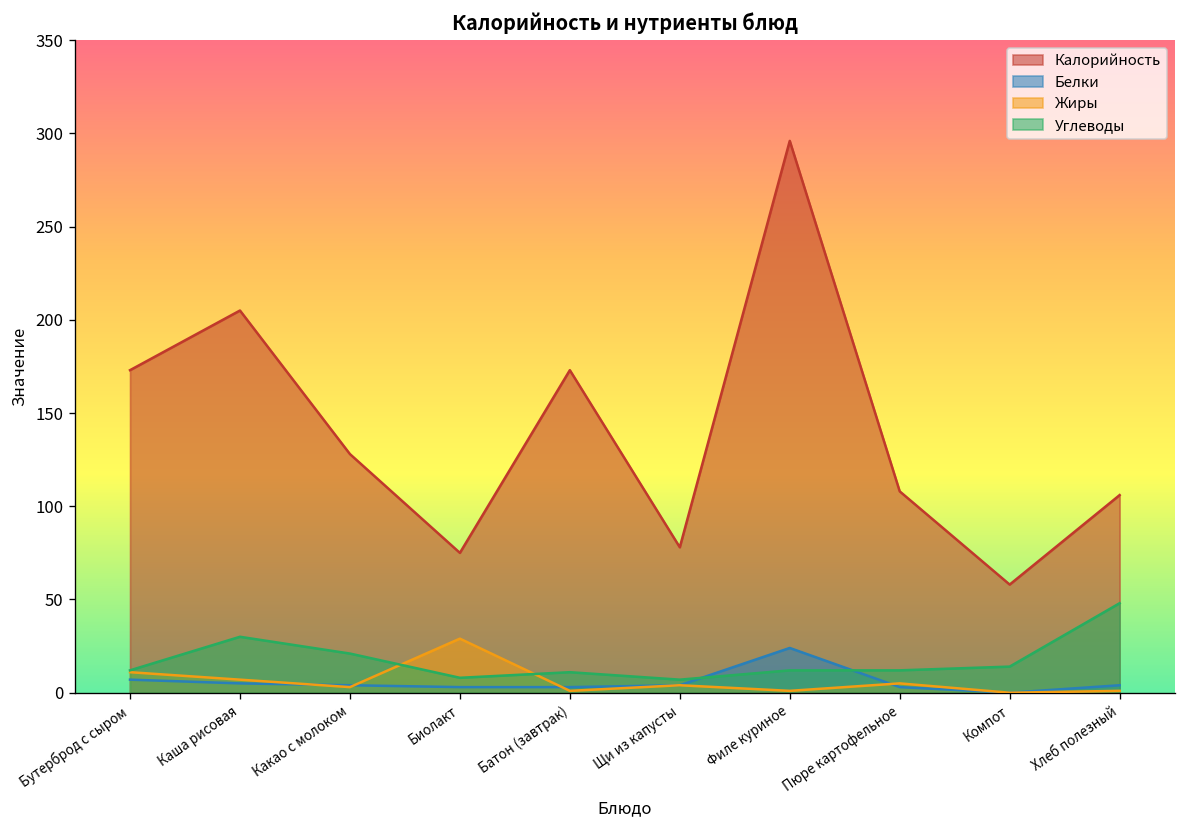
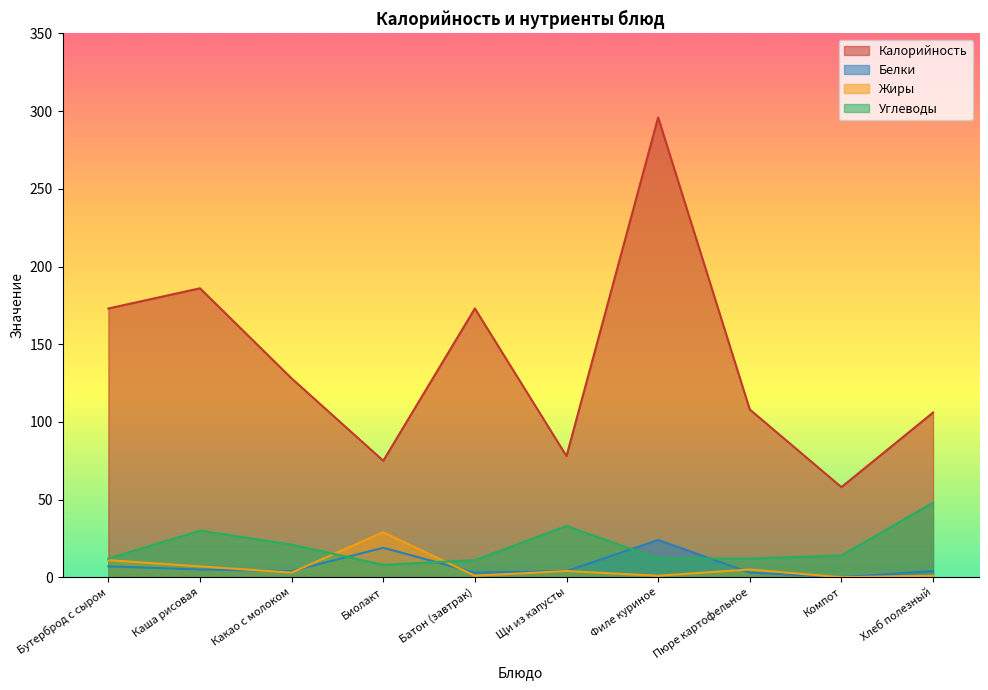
  {
    "Калорийность": {
      "Бутерброд с сыром": 173,
-     "Каша рисовая": 205,
+     "Каша рисовая": 186,
      "Какао с молоком": 128,
      "Биолакт": 75,
      "Батон (завтрак)": 173,
      "Щи из капусты": 78,
      "Филе куриное": 296,
      "Пюре картофельное": 108,
      "Компот": 58,
      "Хлеб полезный": 106
    },
    "Белки": {
      "Бутерброд с сыром": 7,
      "Каша рисовая": 5,
-     "Биолакт": 3,
+     "Биолакт": 19,
      "Батон (завтрак)": 3,
      "Филе куриное": 24,
      "Пюре картофельное": 3,
      "Хлеб полезный": 4
    },
    "Жиры": {
      "Каша рисовая": 7,
      "Биолакт": 29,
      "Батон (завтрак)": 1,
      "Филе куриное": 1,
      "Пюре картофельное": 5,
      "Хлеб полезный": 1
    },
    "Углеводы": {
      "Каша рисовая": 30,
      "Какао с молоком": 21,
      "Биолакт": 8,
      "Батон (завтрак)": 11,
-     "Щи из капусты": 7,
+     "Щи из капусты": 33,
      "Филе куриное": 12,
      "Пюре картофельное": 12,
      "Компот": 14,
      "Хлеб полезный": 48
    }
  }
